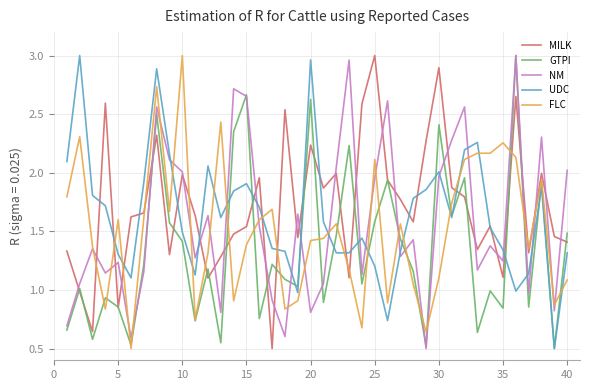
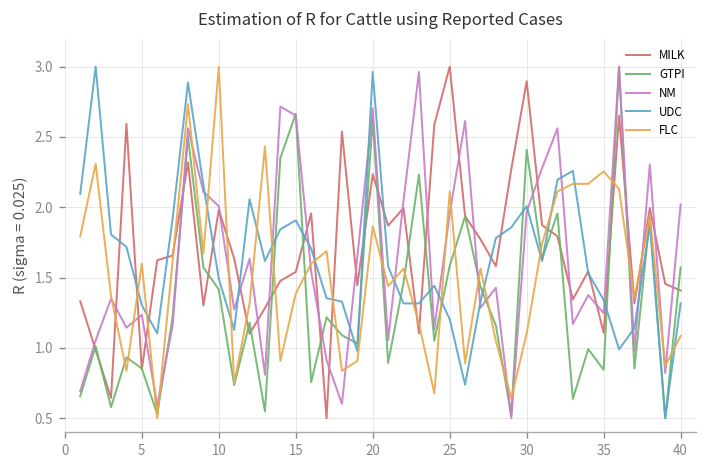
  {
    "MILK": {
      "10": 1.98,
      "15": 1.54,
      "20": 2.24,
      "25": 3.00,
      "30": 2.90,
      "35": 1.11,
      "40": 1.41
    },
    "GTPI": {
      "10": 1.42,
      "20": 2.63,
      "25": 1.58,
      "30": 2.41,
      "35": 0.84,
-     "40": 1.48
+     "40": 1.57
    },
    "NM": {
      "5": 1.23,
      "10": 2.01,
-     "20": 0.81,
+     "20": 2.70,
      "25": 1.96,
      "30": 1.97,
      "35": 1.25,
      "40": 2.02
    },
    "UDC": {
      "5": 1.30,
      "10": 1.49,
      "15": 1.91,
      "20": 2.96,
      "25": 1.20,
      "30": 2.01,
      "35": 1.34,
      "40": 1.32
    },
    "FLC": {
      "5": 1.60,
      "10": 3.00,
      "15": 1.39,
-     "20": 1.42,
+     "20": 1.87,
      "25": 2.11,
      "30": 1.10,
      "35": 2.26,
      "40": 1.09
    }
  }
